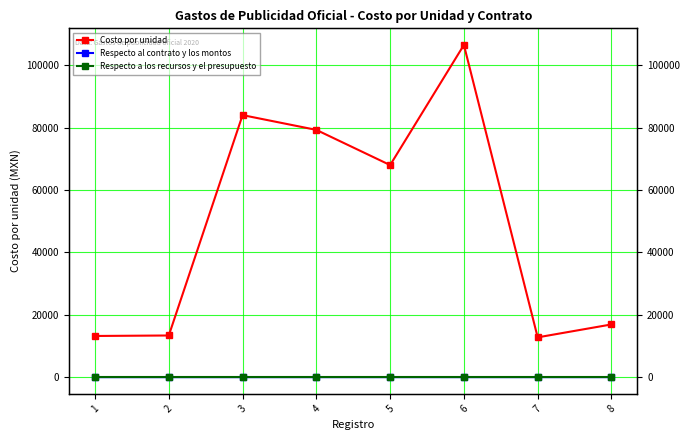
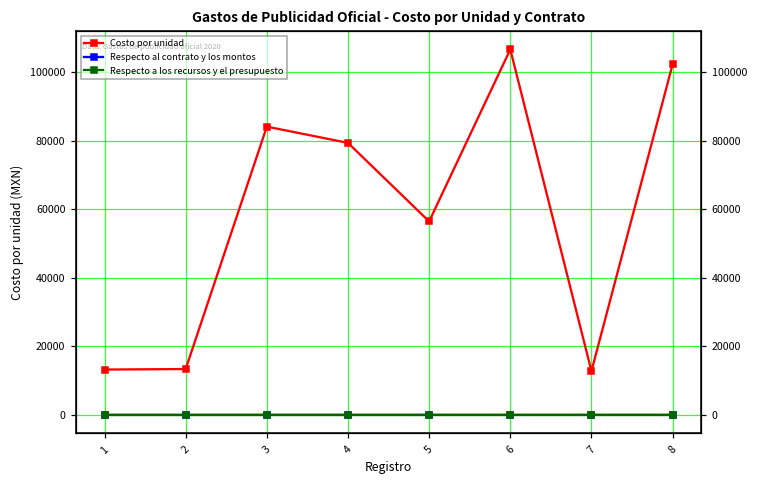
  {
    "Costo por unidad": {
      "1": 13000,
      "2": 13000,
      "3": 84000,
      "4": 79000,
-     "5": 68000,
+     "5": 56000,
      "6": 107000,
      "7": 13000,
-     "8": 17000
+     "8": 102000
    },
    "Respecto a los recursos y el presupuesto": {
      "1": 0,
      "2": 0,
      "3": 0,
      "4": 0,
      "5": 0,
      "6": 0,
      "7": 0,
      "8": 0
    }
  }
